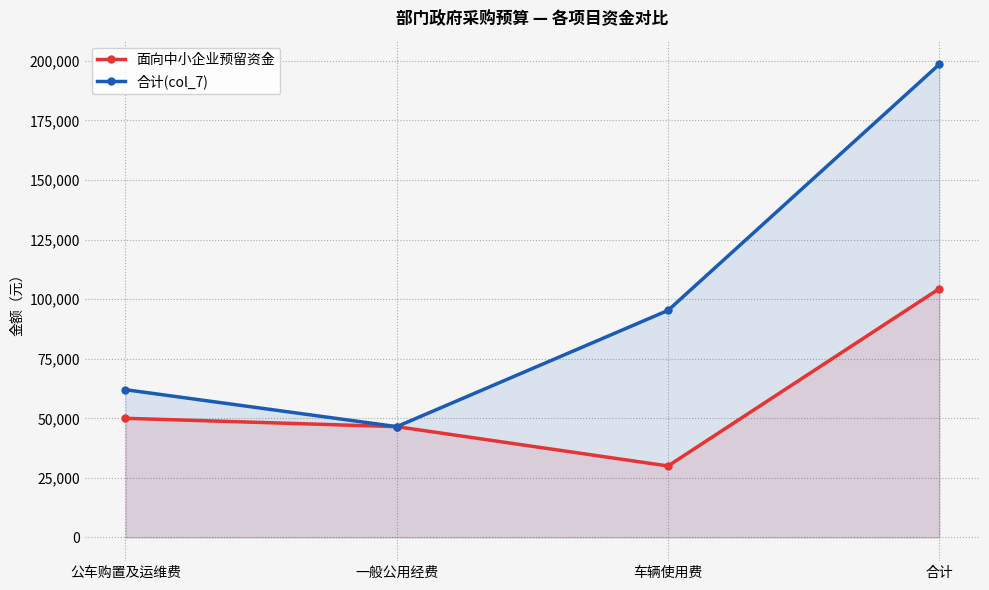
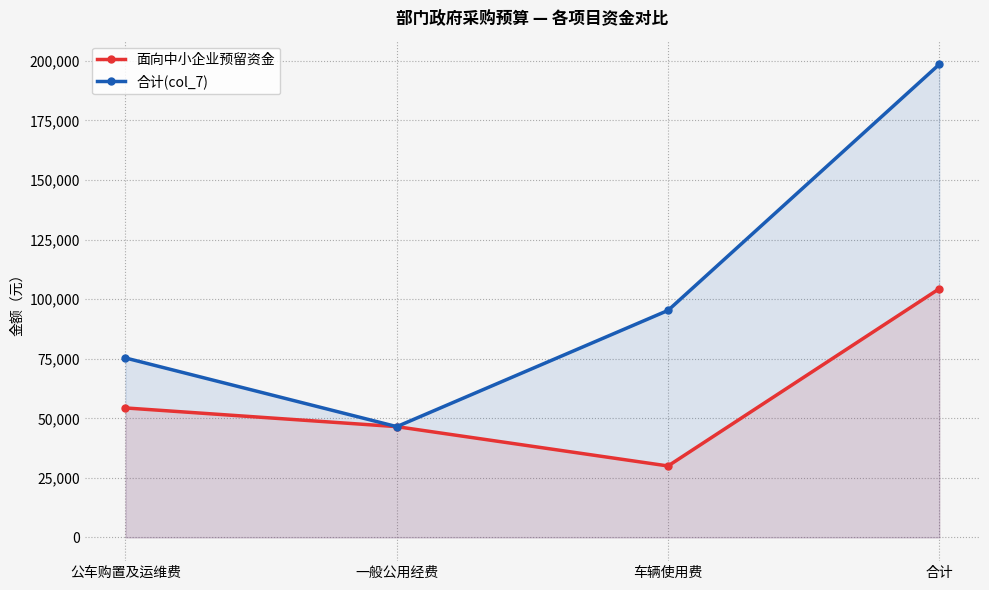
  {
    "面向中小企业预留资金": {
-     "公车购置及运维费": "50,000",
+     "公车购置及运维费": "54,000",
      "车辆使用费": "30,000",
      "合计": "104,000"
    },
    "合计(col_7)": {
-     "公车购置及运维费": "62,000",
+     "公车购置及运维费": "75,000",
      "车辆使用费": "95,000",
      "合计": "199,000"
    }
  }
